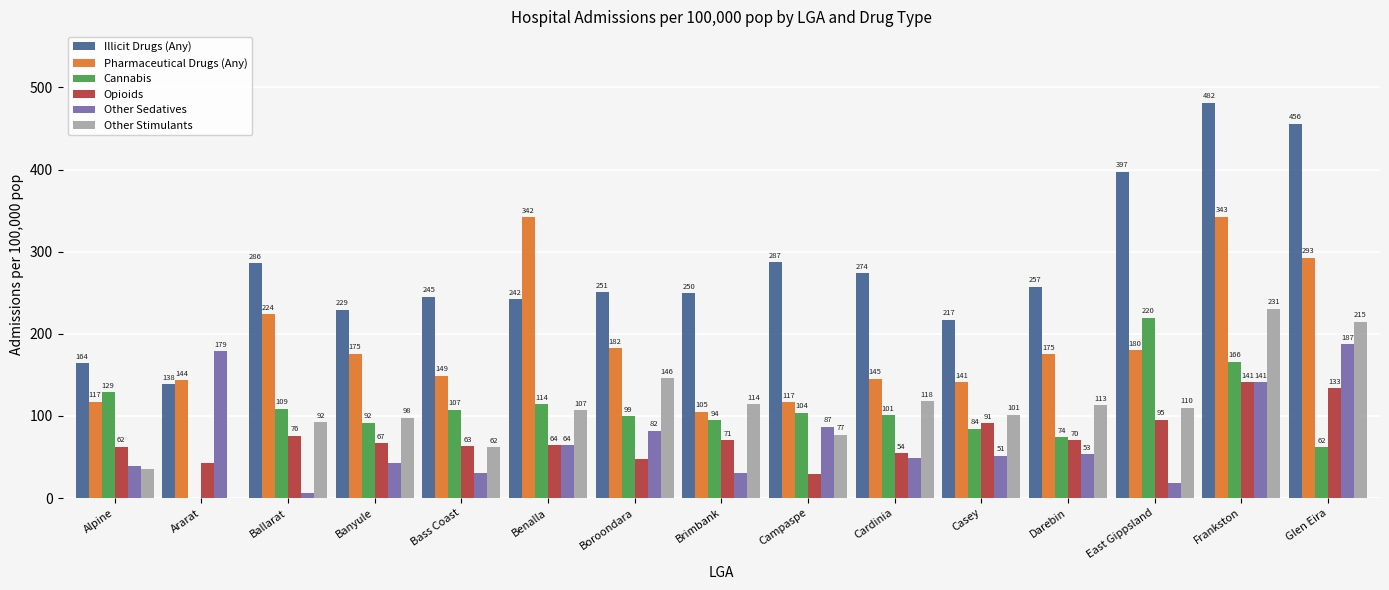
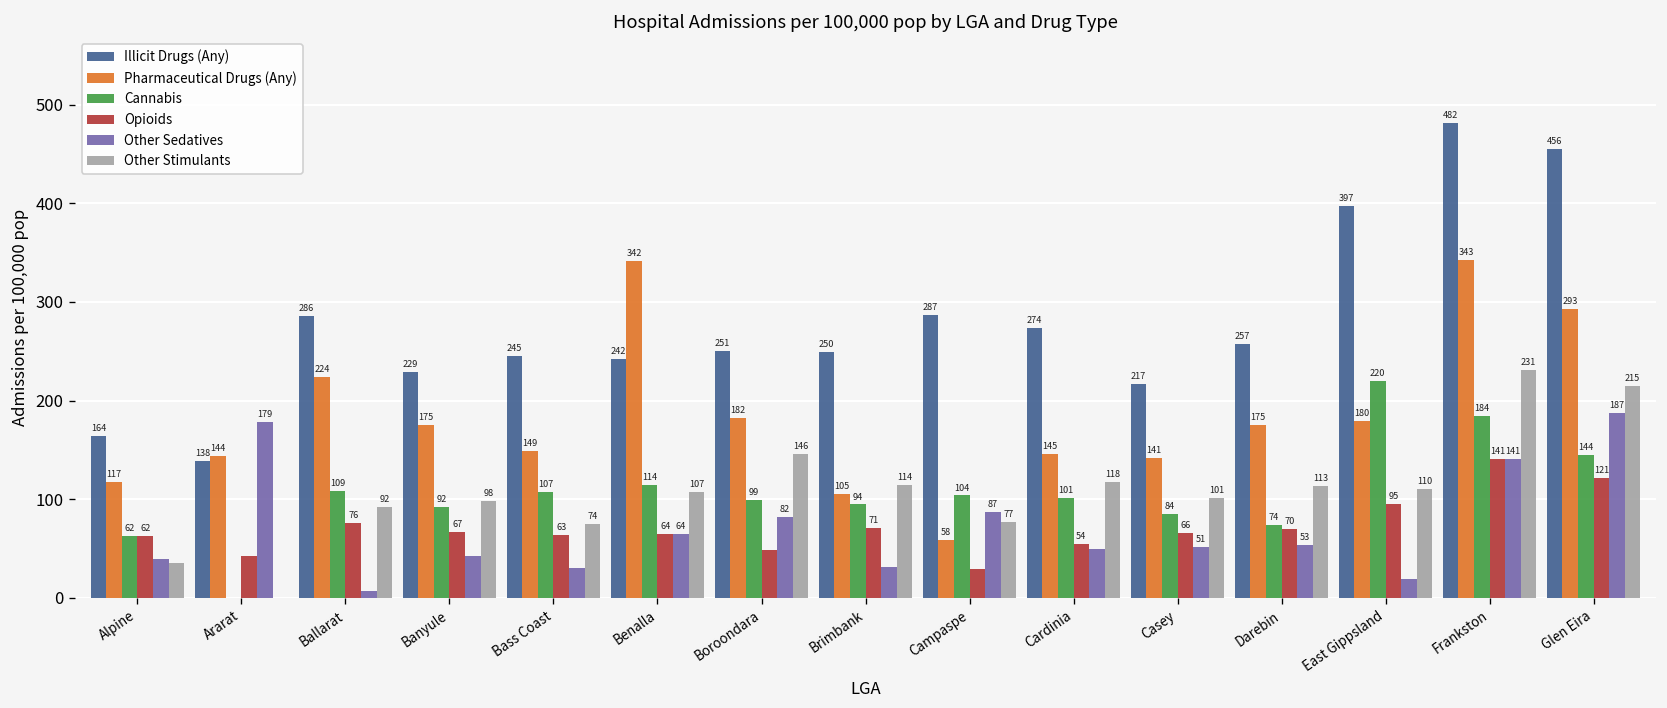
  {
    "Illicit Drugs (Any)": {
      "Alpine": 164,
      "Ararat": 138,
      "Ballarat": 286,
      "Banyule": 229,
      "Bass Coast": 245,
      "Benalla": 242,
      "Boroondara": 251,
      "Brimbank": 250,
      "Campaspe": 287,
      "Cardinia": 274,
      "Casey": 217,
      "Darebin": 257,
      "East Gippsland": 397,
      "Frankston": 482,
      "Glen Eira": 456
    },
    "Pharmaceutical Drugs (Any)": {
      "Alpine": 117,
      "Ararat": 144,
      "Ballarat": 224,
      "Banyule": 175,
      "Bass Coast": 149,
      "Benalla": 342,
      "Boroondara": 182,
      "Brimbank": 105,
-     "Campaspe": 117,
+     "Campaspe": 58,
      "Cardinia": 145,
      "Casey": 141,
      "Darebin": 175,
      "East Gippsland": 180,
      "Frankston": 343,
      "Glen Eira": 293
    },
    "Cannabis": {
-     "Alpine": 129,
+     "Alpine": 62,
      "Ballarat": 109,
      "Banyule": 92,
      "Bass Coast": 107,
      "Benalla": 114,
      "Boroondara": 99,
      "Brimbank": 94,
      "Campaspe": 104,
      "Cardinia": 101,
      "Casey": 84,
      "Darebin": 74,
      "East Gippsland": 220,
-     "Frankston": 166,
-     "Glen Eira": 62
+     "Frankston": 184,
+     "Glen Eira": 144
    },
    "Opioids": {
      "Alpine": 62,
      "Ballarat": 76,
      "Banyule": 67,
      "Bass Coast": 63,
      "Benalla": 64,
      "Brimbank": 71,
      "Cardinia": 54,
-     "Casey": 91,
+     "Casey": 66,
      "Darebin": 70,
      "East Gippsland": 95,
      "Frankston": 141,
-     "Glen Eira": 133
+     "Glen Eira": 121
    },
    "Other Sedatives": {
      "Ararat": 179,
      "Benalla": 64,
      "Boroondara": 82,
      "Campaspe": 87,
      "Casey": 51,
      "Darebin": 53,
      "Frankston": 141,
      "Glen Eira": 187
    },
    "Other Stimulants": {
      "Ballarat": 92,
      "Banyule": 98,
-     "Bass Coast": 62,
+     "Bass Coast": 74,
      "Benalla": 107,
      "Boroondara": 146,
      "Brimbank": 114,
      "Campaspe": 77,
      "Cardinia": 118,
      "Casey": 101,
      "Darebin": 113,
      "East Gippsland": 110,
      "Frankston": 231,
      "Glen Eira": 215
    }
  }
